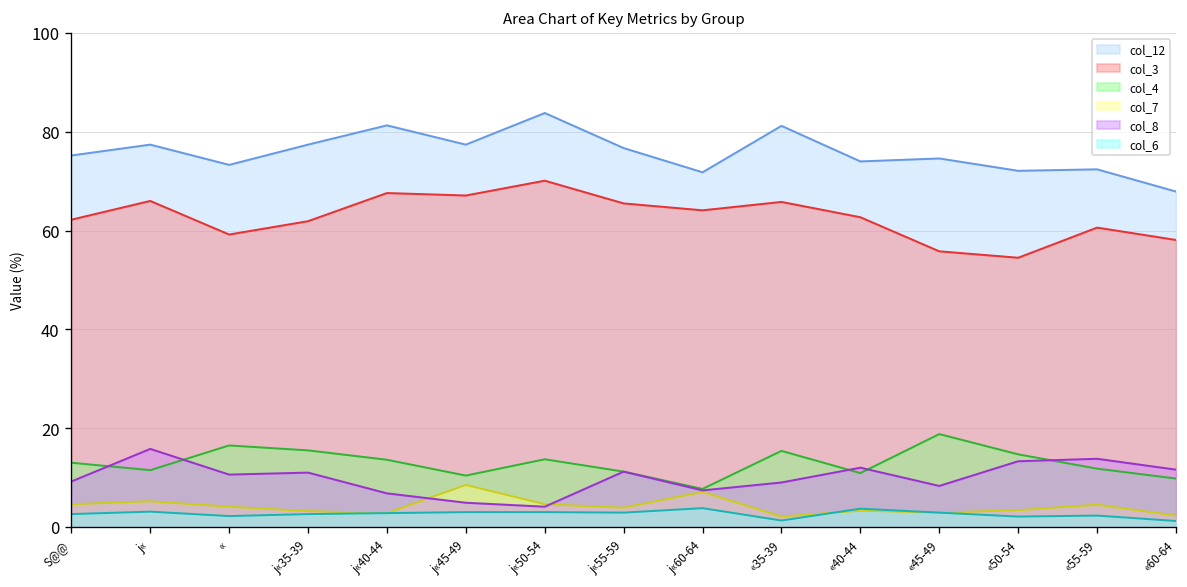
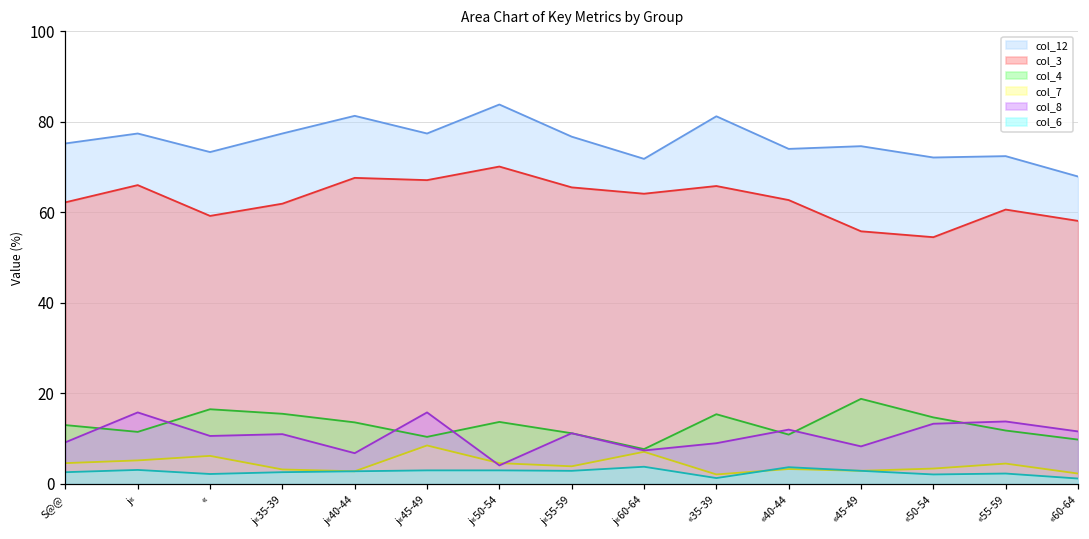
  {
    "col_3": {
      "S@@": 62,
      "j«": 66,
      "«": 59,
      "j«35-39": 62,
      "j«40-44": 68,
      "j«45-49": 67,
      "j«50-54": 70,
      "j«55-59": 66,
      "j«60-64": 64,
      "«35-39": 66,
      "«40-44": 63,
      "«45-49": 56,
      "«50-54": 55,
      "«55-59": 61,
      "«60-64": 58
    },
    "col_4": {
      "S@@": 13,
      "j«": 12,
      "«": 17,
      "j«35-39": 16,
      "j«40-44": 14,
      "j«45-49": 10,
      "j«50-54": 14,
      "«35-39": 15,
      "«40-44": 11,
      "«45-49": 19,
      "«50-54": 15,
      "«55-59": 12,
      "«60-64": 10
    },
    "col_7": {
      "S@@": 5,
      "j«": 5,
-     "«": 4,
+     "«": 6,
      "j«45-49": 9,
      "j«55-59": 4,
      "«35-39": 2,
      "«50-54": 3,
      "«55-59": 5,
      "«60-64": 2
    },
    "col_8": {
      "S@@": 9,
      "j«": 16,
      "«": 11,
      "j«35-39": 11,
      "j«40-44": 7,
-     "j«45-49": 5,
+     "j«45-49": 16,
      "«35-39": 9,
      "«40-44": 12,
      "«45-49": 8,
      "«50-54": 13,
      "«55-59": 14,
      "«60-64": 12
    }
  }
